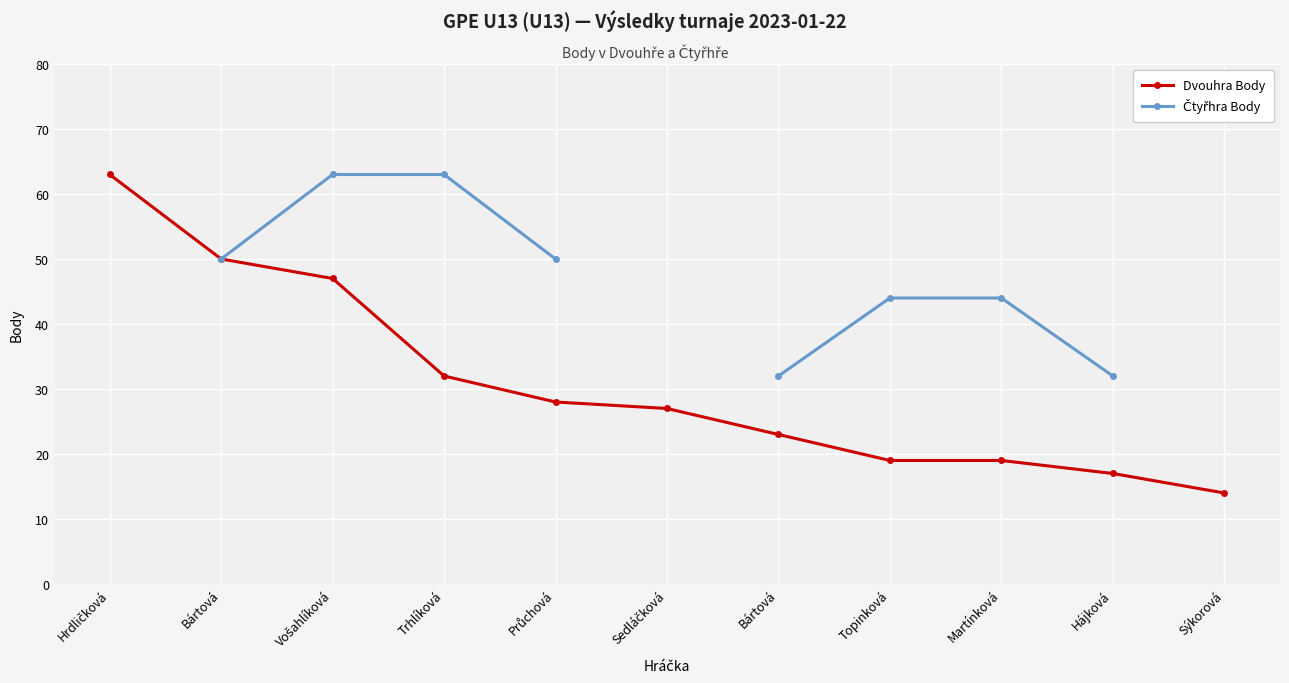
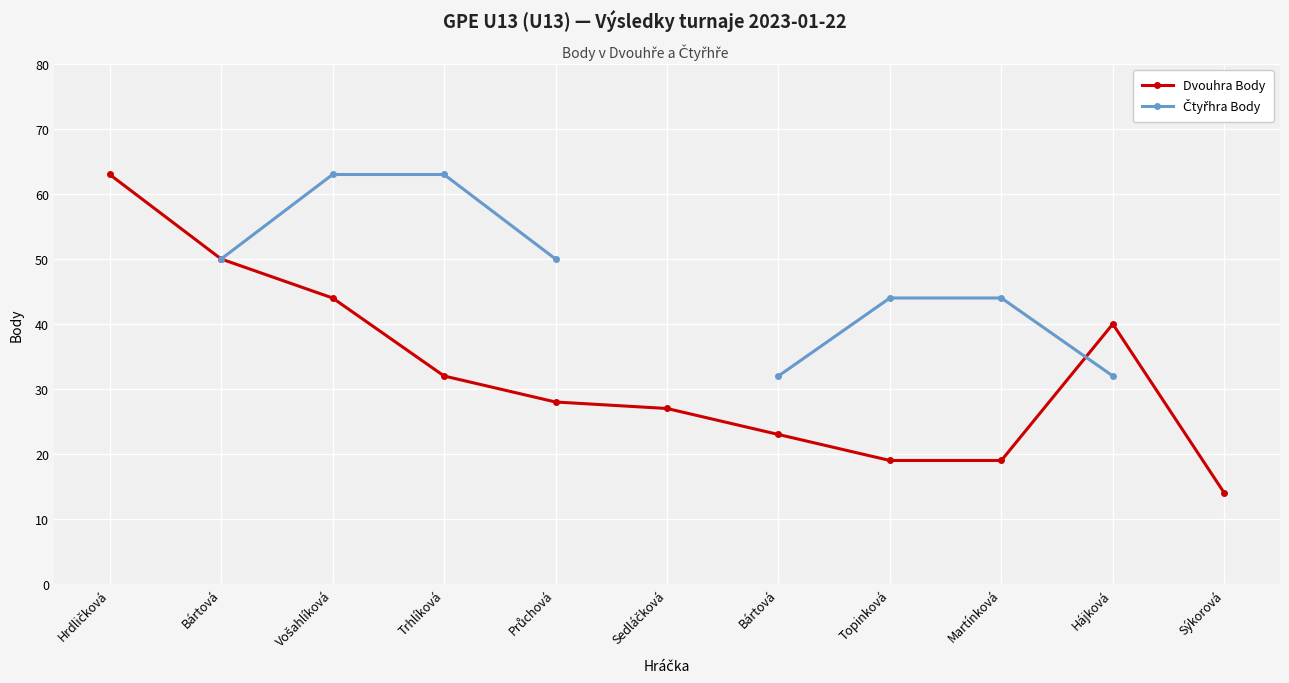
  {
    "Dvouhra Body": {
      "Hrdličková": 63,
-     "Vošahlíková": 47,
+     "Vošahlíková": 44,
      "Trhlíková": 32,
      "Průchová": 28,
      "Sedláčková": 27,
      "Topinková": 19,
      "Martínková": 19,
-     "Hájková": 17,
+     "Hájková": 40,
      "Sýkorová": 14
    },
    "Čtyřhra Body": {
      "Vošahlíková": 63,
      "Trhlíková": 63,
      "Průchová": 50,
      "Topinková": 44,
      "Martínková": 44,
      "Hájková": 32
    }
  }
